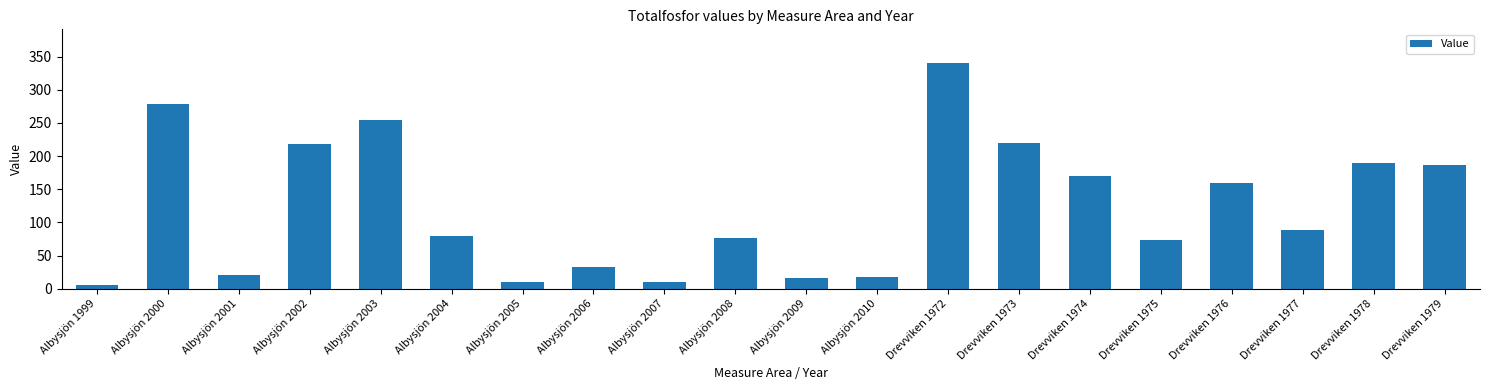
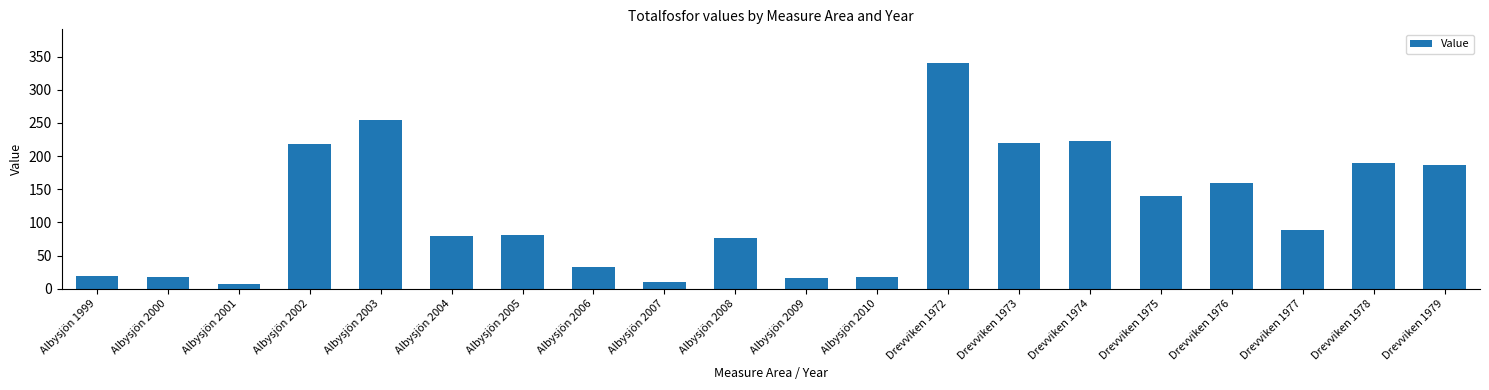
  {
-   "Albysjön 1999": 10,
-   "Albysjön 2000": 280,
-   "Albysjön 2001": 20,
+   "Albysjön 1999": 20,
+   "Albysjön 2000": 20,
+   "Albysjön 2001": 10,
    "Albysjön 2002": 220,
    "Albysjön 2003": 250,
    "Albysjön 2004": 80,
-   "Albysjön 2005": 10,
+   "Albysjön 2005": 80,
    "Albysjön 2006": 30,
    "Albysjön 2007": 10,
    "Albysjön 2008": 80,
    "Albysjön 2009": 20,
    "Albysjön 2010": 20,
    "Drevviken 1972": 340,
    "Drevviken 1973": 220,
-   "Drevviken 1974": 170,
-   "Drevviken 1975": 70,
+   "Drevviken 1974": 220,
+   "Drevviken 1975": 140,
    "Drevviken 1976": 160,
    "Drevviken 1977": 90,
    "Drevviken 1978": 190,
    "Drevviken 1979": 190
  }
